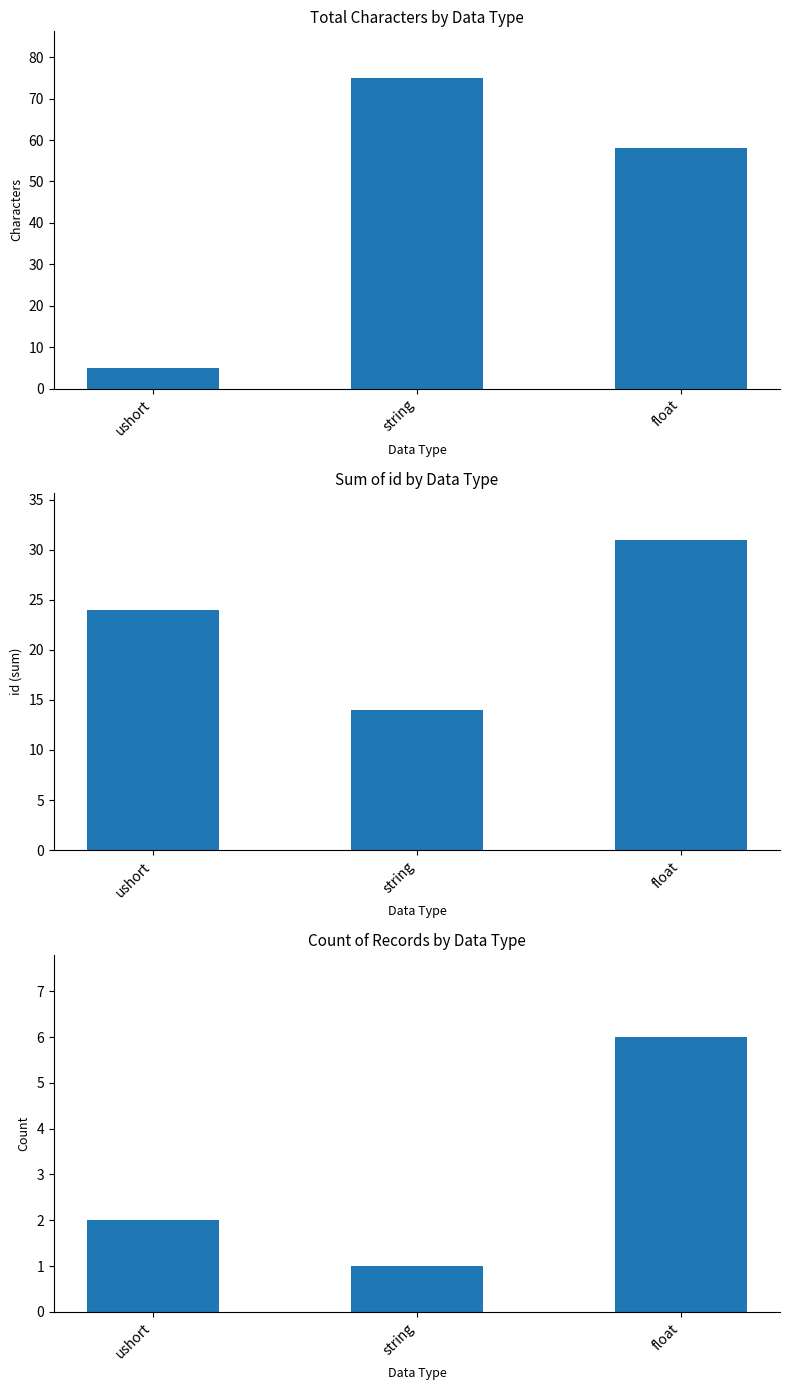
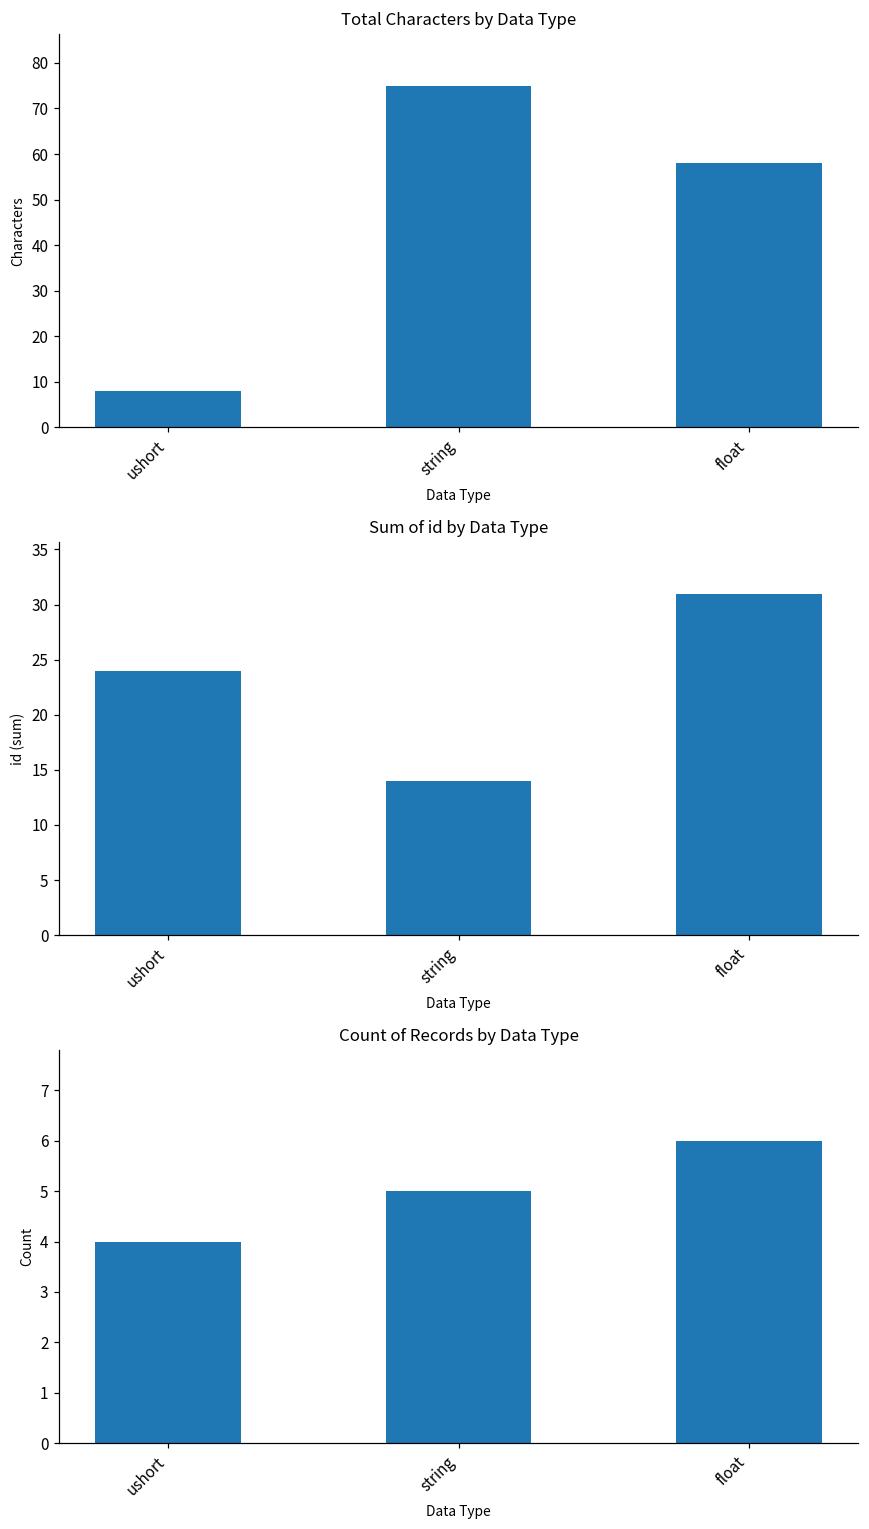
  {
    "Total Characters by Data Type": {
-     "ushort": 5,
+     "ushort": 8,
      "string": 75,
      "float": 58
    },
    "Sum of id by Data Type": {
      "ushort": 24.0,
      "string": 14.0,
      "float": 31.0
    },
    "Count of Records by Data Type": {
-     "ushort": 2,
-     "string": 1,
+     "ushort": 4,
+     "string": 5,
      "float": 6
    }
  }
